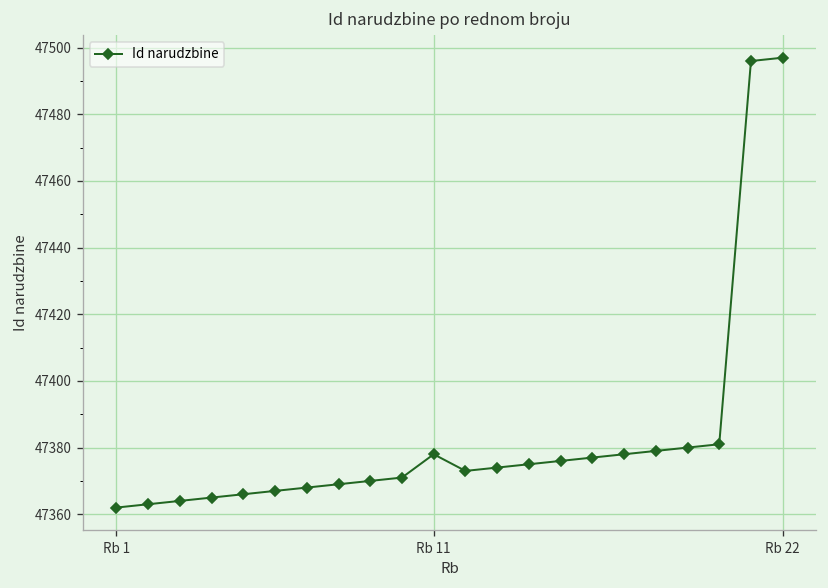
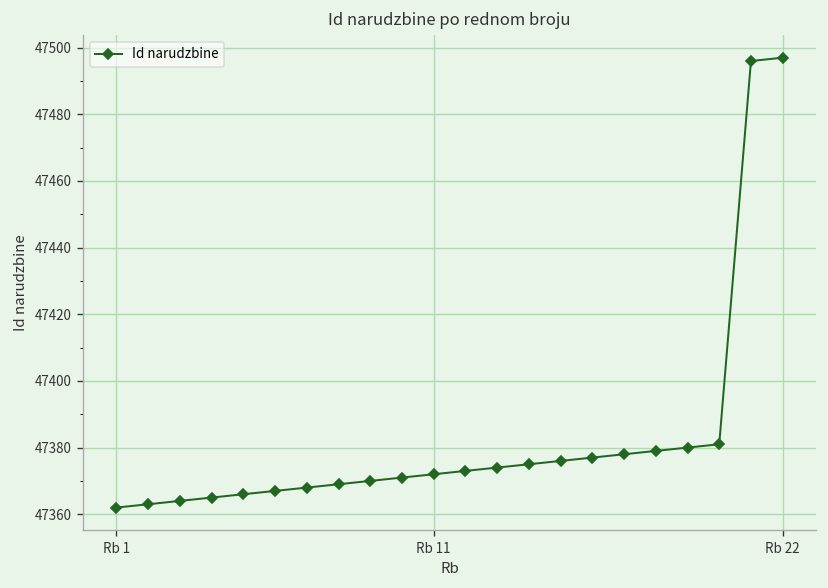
  {
    "Rb 1": 47362,
-   "Rb 11": 47378,
+   "Rb 11": 47372,
    "Rb 22": 47497
  }
